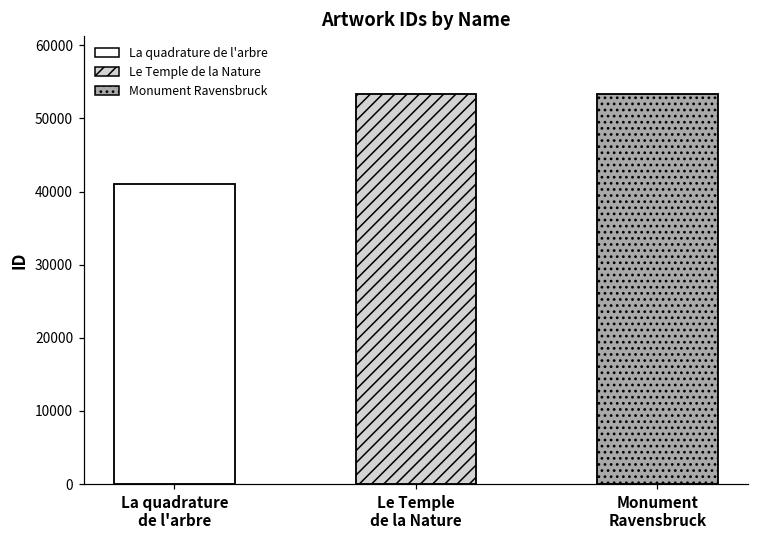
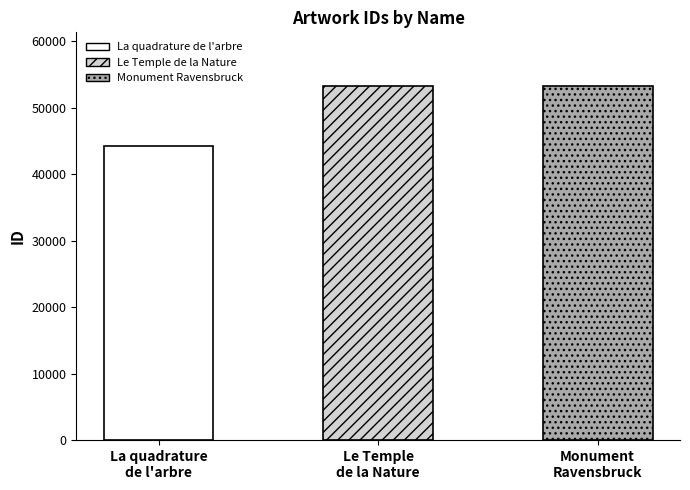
  {
-   "La quadrature de l'arbre": 41000,
+   "La quadrature de l'arbre": 44000,
    "Le Temple de la Nature": 53000,
    "Monument Ravensbruck": 53000
  }
